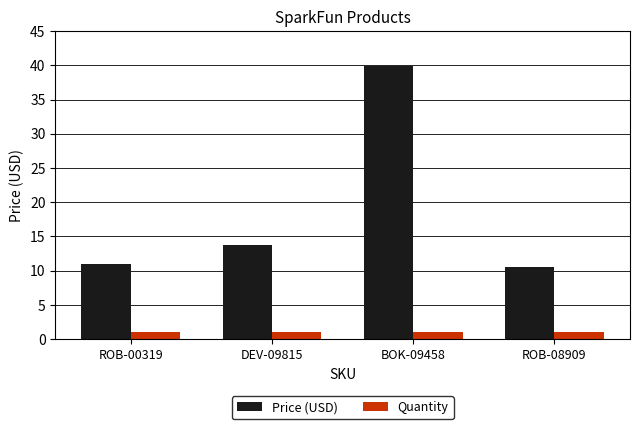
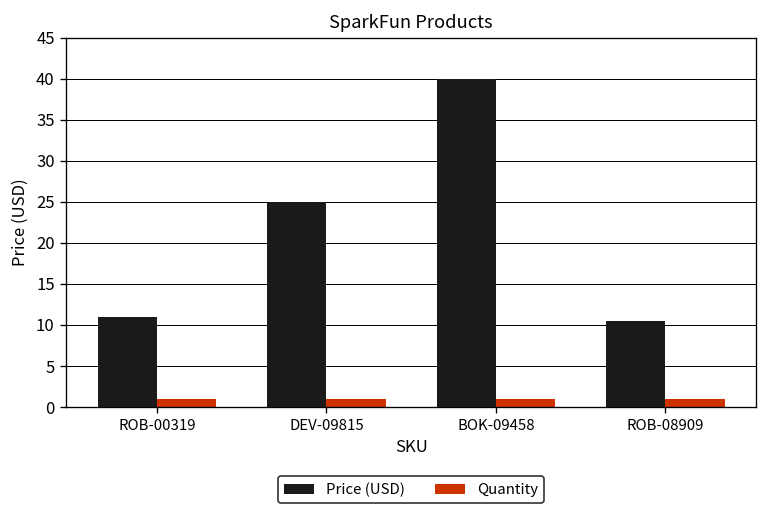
  {
    "Price (USD)": {
      "ROB-00319": 11,
-     "DEV-09815": 14,
+     "DEV-09815": 25,
      "BOK-09458": 40,
      "ROB-08909": 11
    },
    "Quantity": {
      "ROB-00319": 1,
      "DEV-09815": 1,
      "BOK-09458": 1,
      "ROB-08909": 1
    }
  }
